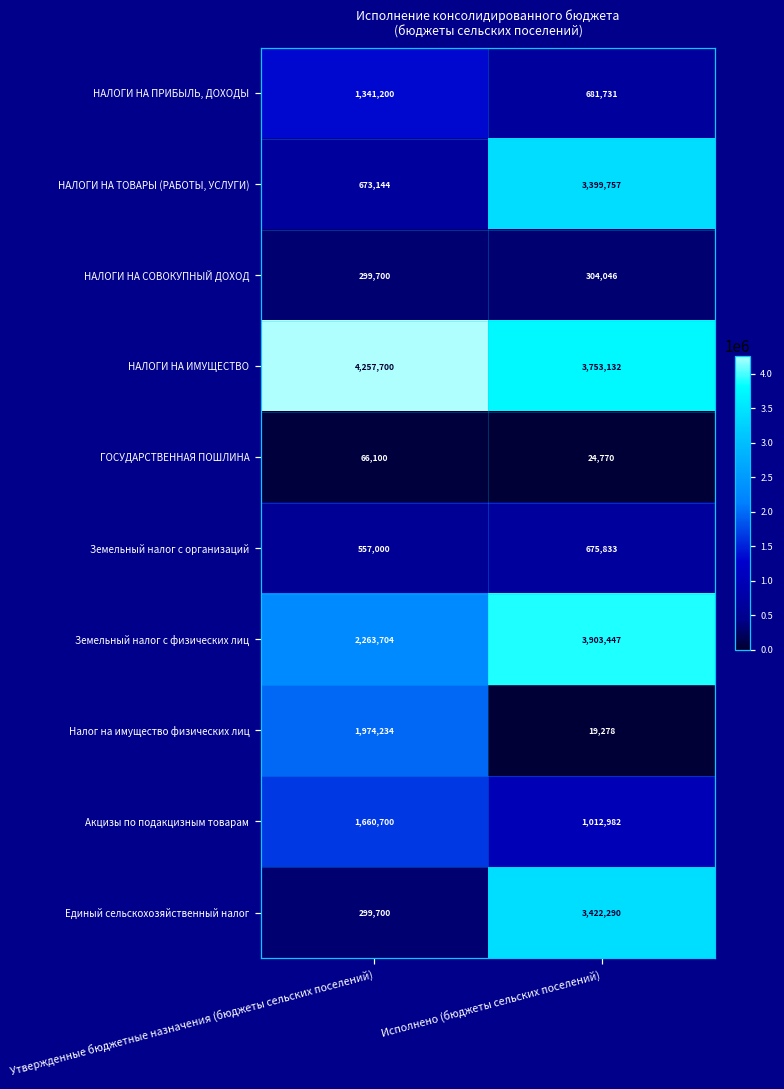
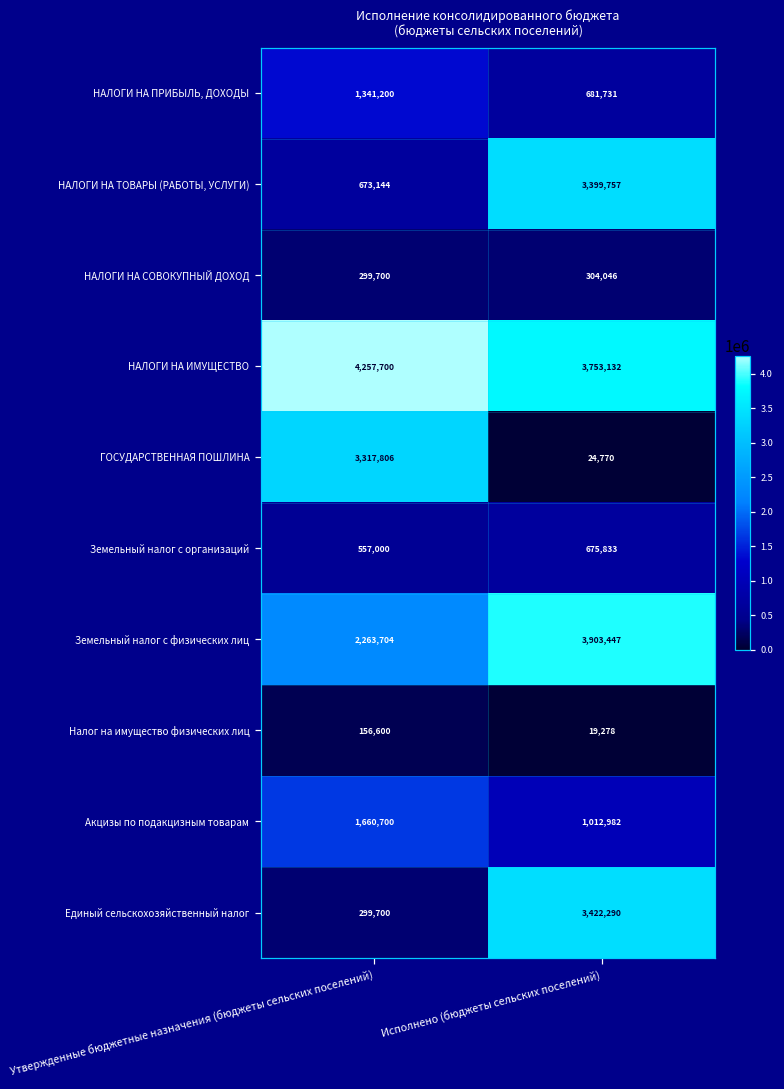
  {
    "НАЛОГИ НА ПРИБЫЛЬ, ДОХОДЫ": {
      "Утвержденные бюджетные назначения (бюджеты сельских поселений)": "1,341,200",
      "Исполнено (бюджеты сельских поселений)": "681,731"
    },
    "НАЛОГИ НА ТОВАРЫ (РАБОТЫ, УСЛУГИ)": {
      "Утвержденные бюджетные назначения (бюджеты сельских поселений)": "673,144",
      "Исполнено (бюджеты сельских поселений)": "3,399,757"
    },
    "НАЛОГИ НА СОВОКУПНЫЙ ДОХОД": {
      "Утвержденные бюджетные назначения (бюджеты сельских поселений)": "299,700",
      "Исполнено (бюджеты сельских поселений)": "304,046"
    },
    "НАЛОГИ НА ИМУЩЕСТВО": {
      "Утвержденные бюджетные назначения (бюджеты сельских поселений)": "4,257,700",
      "Исполнено (бюджеты сельских поселений)": "3,753,132"
    },
    "ГОСУДАРСТВЕННАЯ ПОШЛИНА": {
-     "Утвержденные бюджетные назначения (бюджеты сельских поселений)": "66,100",
+     "Утвержденные бюджетные назначения (бюджеты сельских поселений)": "3,317,806",
      "Исполнено (бюджеты сельских поселений)": "24,770"
    },
    "Земельный налог с организаций": {
      "Утвержденные бюджетные назначения (бюджеты сельских поселений)": "557,000",
      "Исполнено (бюджеты сельских поселений)": "675,833"
    },
    "Земельный налог с физических лиц": {
      "Утвержденные бюджетные назначения (бюджеты сельских поселений)": "2,263,704",
      "Исполнено (бюджеты сельских поселений)": "3,903,447"
    },
    "Налог на имущество физических лиц": {
-     "Утвержденные бюджетные назначения (бюджеты сельских поселений)": "1,974,234",
+     "Утвержденные бюджетные назначения (бюджеты сельских поселений)": "156,600",
      "Исполнено (бюджеты сельских поселений)": "19,278"
    },
    "Акцизы по подакцизным товарам": {
      "Утвержденные бюджетные назначения (бюджеты сельских поселений)": "1,660,700",
      "Исполнено (бюджеты сельских поселений)": "1,012,982"
    },
    "Единый сельскохозяйственный налог": {
      "Утвержденные бюджетные назначения (бюджеты сельских поселений)": "299,700",
      "Исполнено (бюджеты сельских поселений)": "3,422,290"
    }
  }
